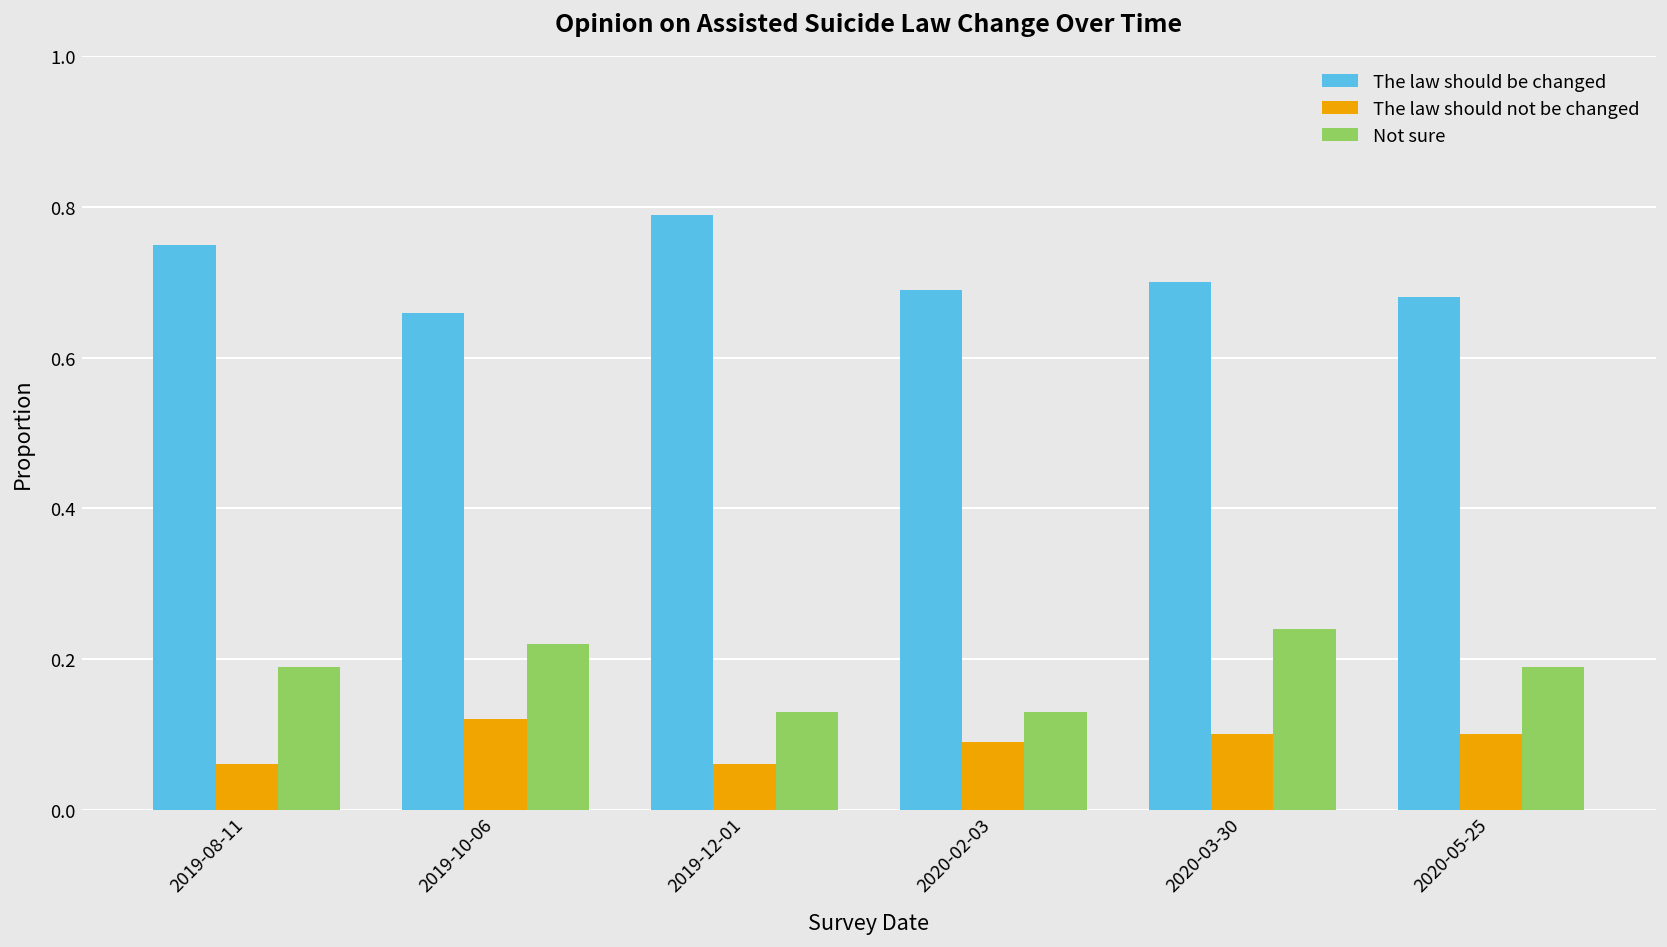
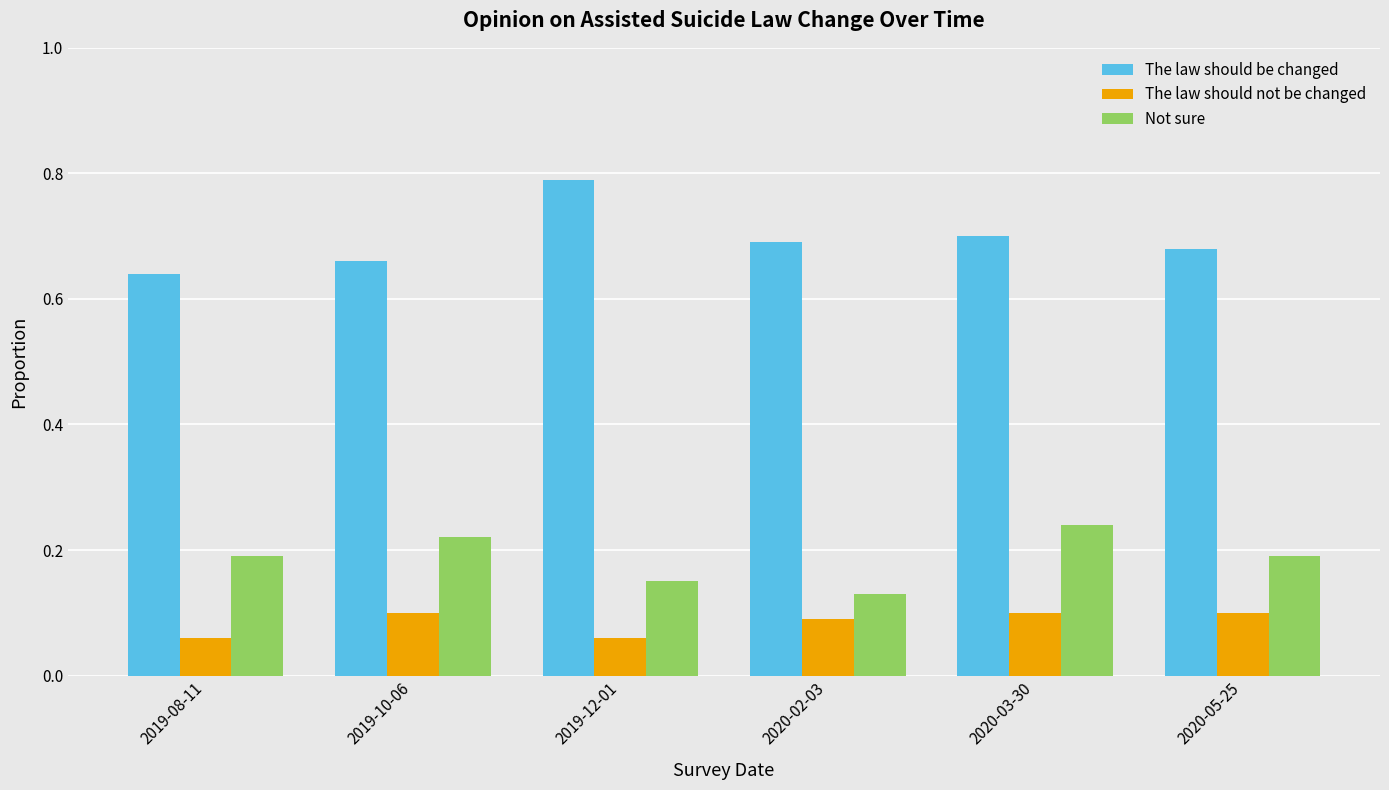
  {
    "The law should be changed": {
-     "2019-08-11": 0.75,
+     "2019-08-11": 0.64,
      "2019-10-06": 0.66,
      "2019-12-01": 0.79,
      "2020-02-03": 0.69,
      "2020-03-30": 0.70,
      "2020-05-25": 0.68
    },
    "The law should not be changed": {
      "2019-08-11": 0.06,
-     "2019-10-06": 0.12,
+     "2019-10-06": 0.10,
      "2019-12-01": 0.06,
      "2020-02-03": 0.09,
      "2020-03-30": 0.10,
      "2020-05-25": 0.10
    },
    "Not sure": {
      "2019-08-11": 0.19,
      "2019-10-06": 0.22,
-     "2019-12-01": 0.13,
+     "2019-12-01": 0.15,
      "2020-02-03": 0.13,
      "2020-03-30": 0.24,
      "2020-05-25": 0.19
    }
  }
